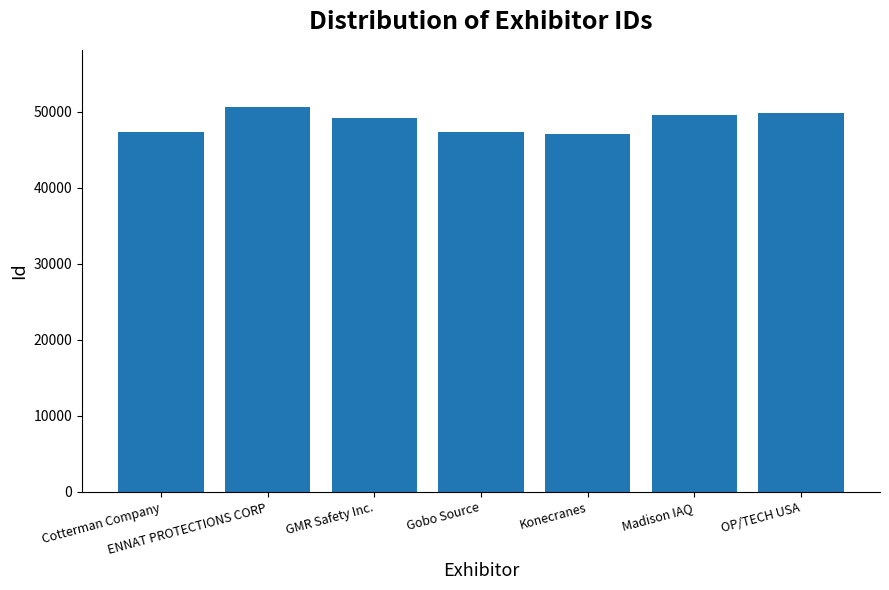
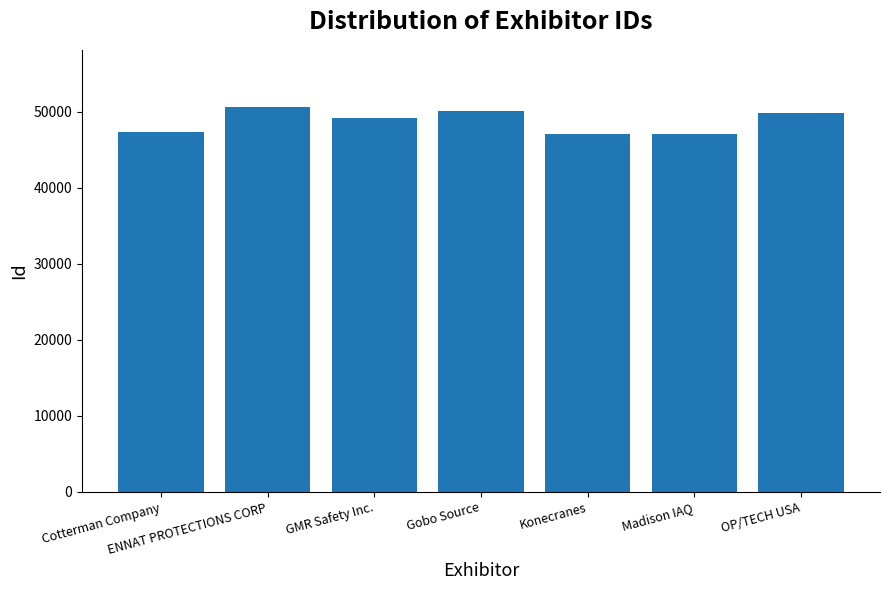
  {
    "Cotterman Company": 47000,
    "ENNAT PROTECTIONS CORP": 51000,
    "GMR Safety Inc.": 49000,
-   "Gobo Source": 47000,
+   "Gobo Source": 50000,
    "Konecranes": 47000,
-   "Madison IAQ": 50000,
+   "Madison IAQ": 47000,
    "OP/TECH USA": 50000
  }
